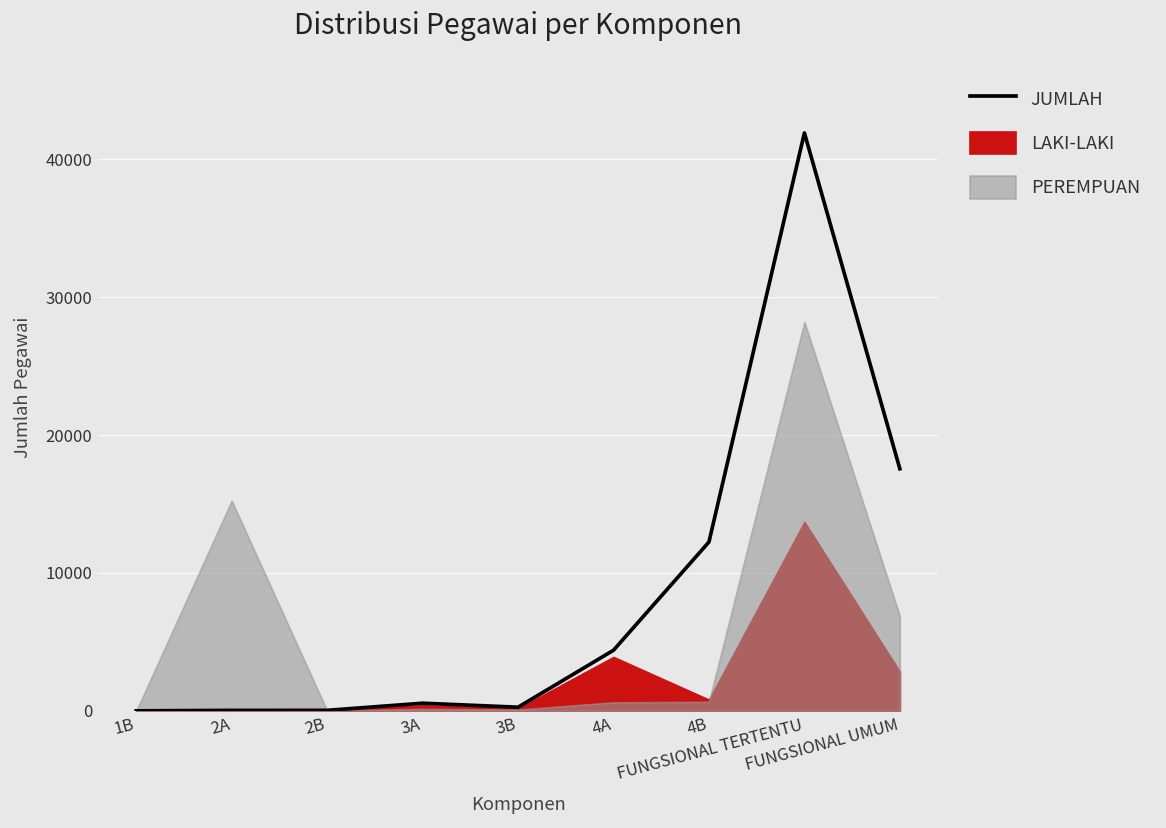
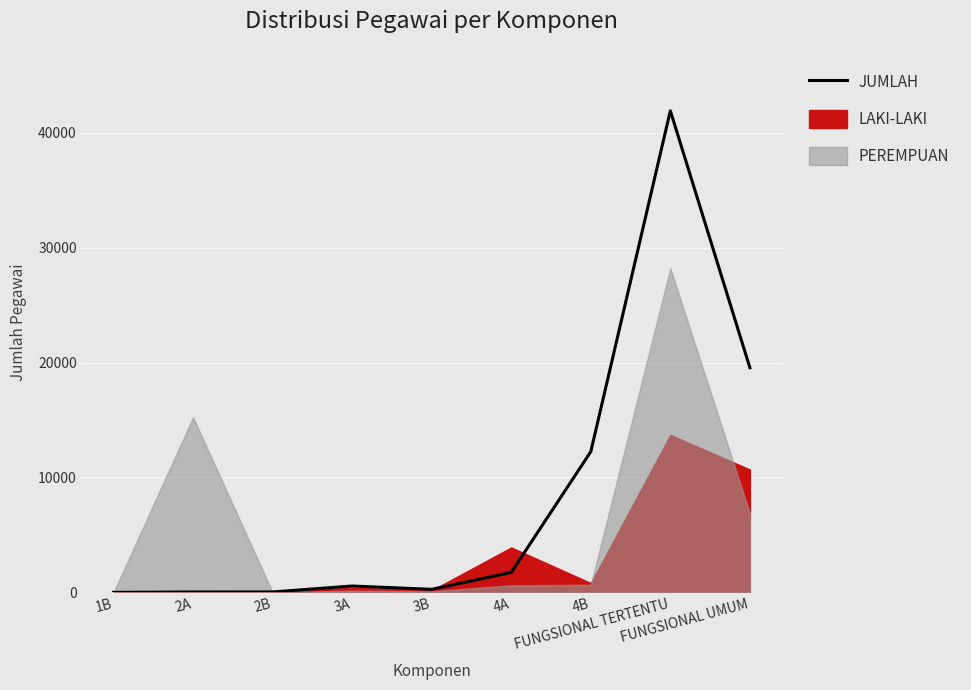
  {
    "JUMLAH": {
-     "4A": 4400,
+     "4A": 1700,
      "4B": 12200,
      "FUNGSIONAL TERTENTU": 41900,
-     "FUNGSIONAL UMUM": 17500
+     "FUNGSIONAL UMUM": 19500
    },
    "LAKI-LAKI": {
      "4A": 3900,
      "FUNGSIONAL TERTENTU": 13700,
-     "FUNGSIONAL UMUM": 2800
+     "FUNGSIONAL UMUM": 10700
    },
    "PEREMPUAN": {
      "2A": 15200,
      "4A": 600,
      "FUNGSIONAL TERTENTU": 28200,
      "FUNGSIONAL UMUM": 6900
    }
  }
